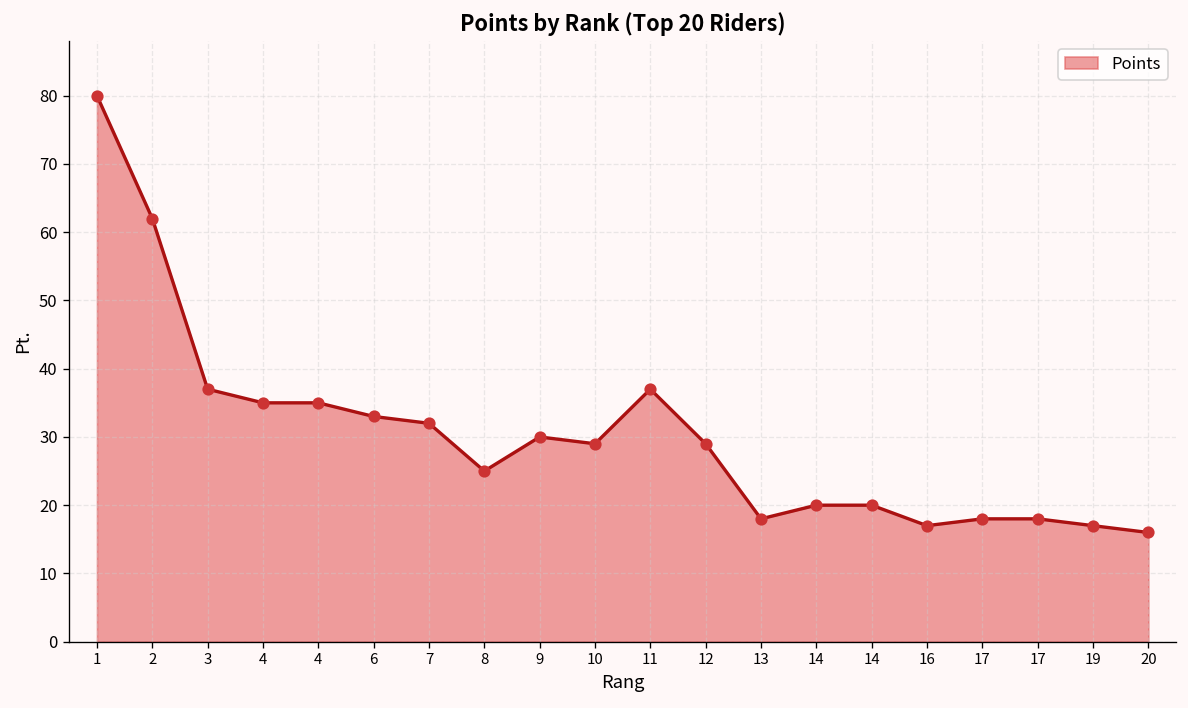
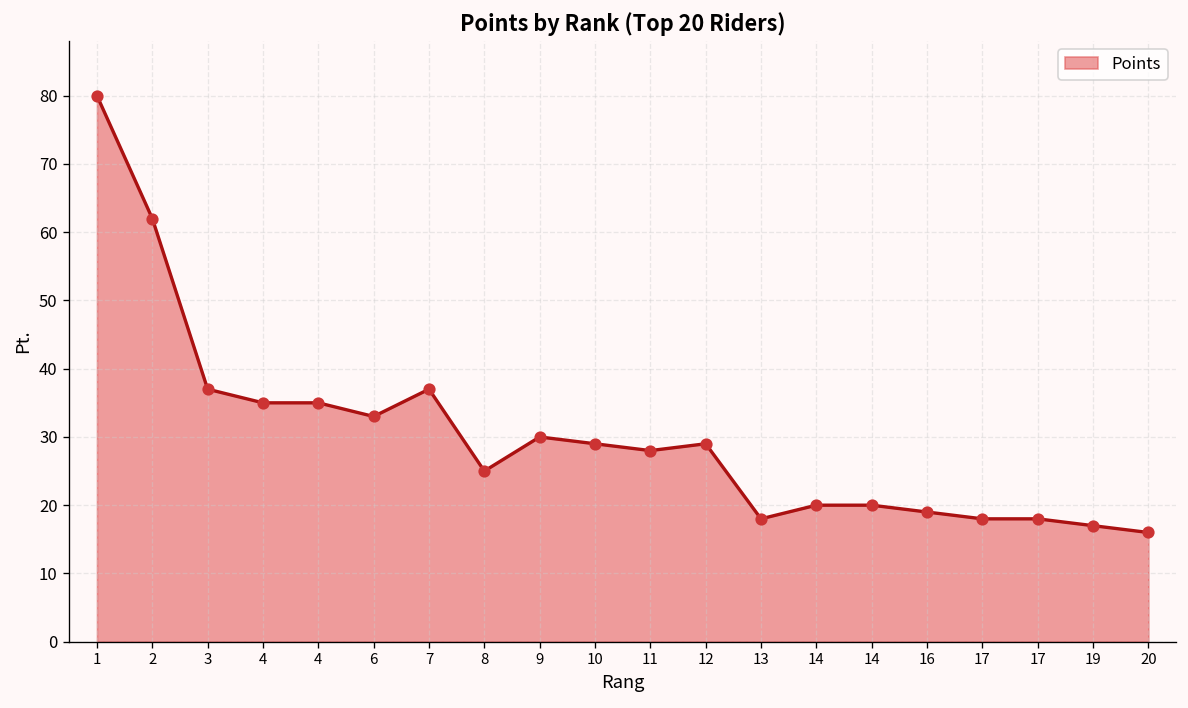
  {
    "1": 80,
    "2": 62,
    "3": 37,
    "6": 33,
-   "7": 32,
+   "7": 37,
    "8": 25,
    "9": 30,
    "10": 29,
-   "11": 37,
+   "11": 28,
    "12": 29,
    "13": 18,
-   "16": 17,
+   "16": 19,
    "19": 17,
    "20": 16
  }
